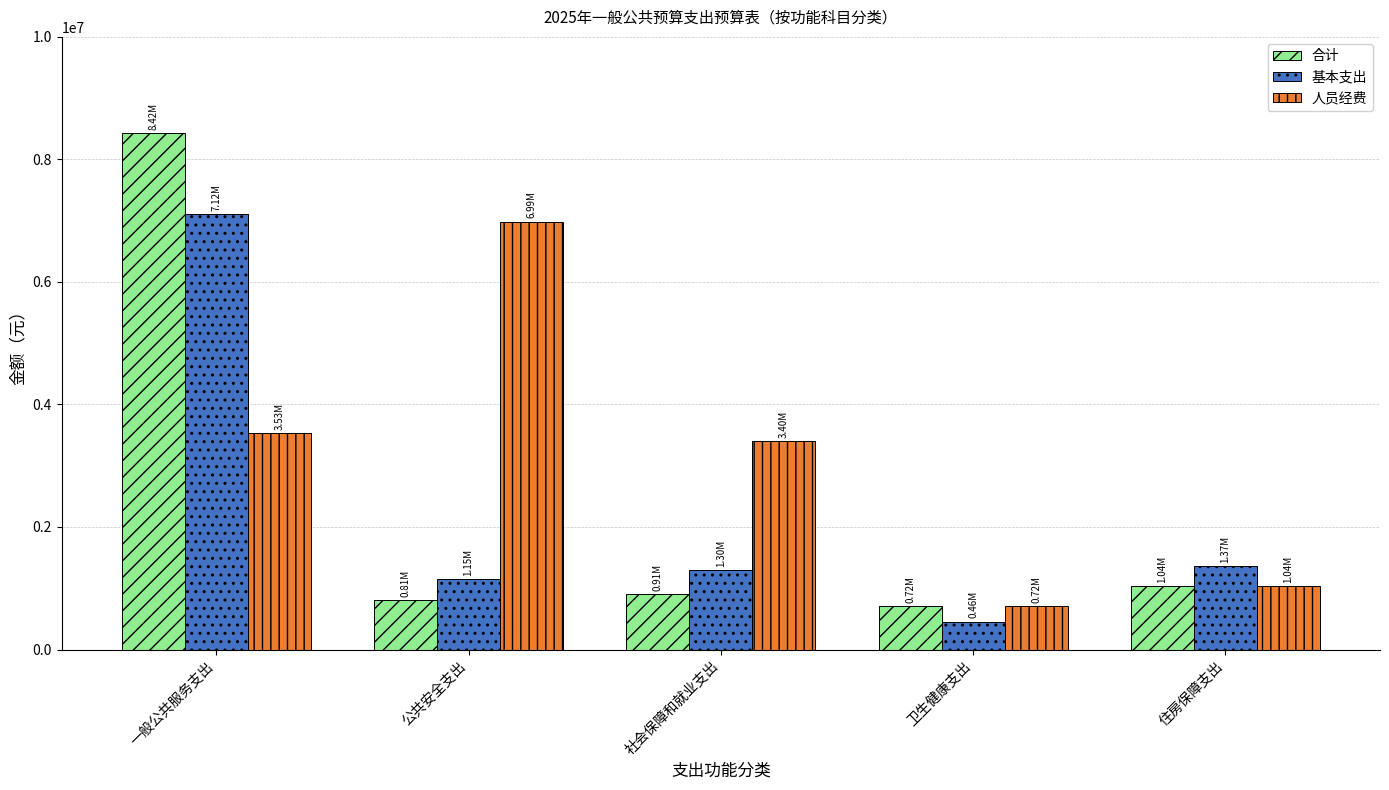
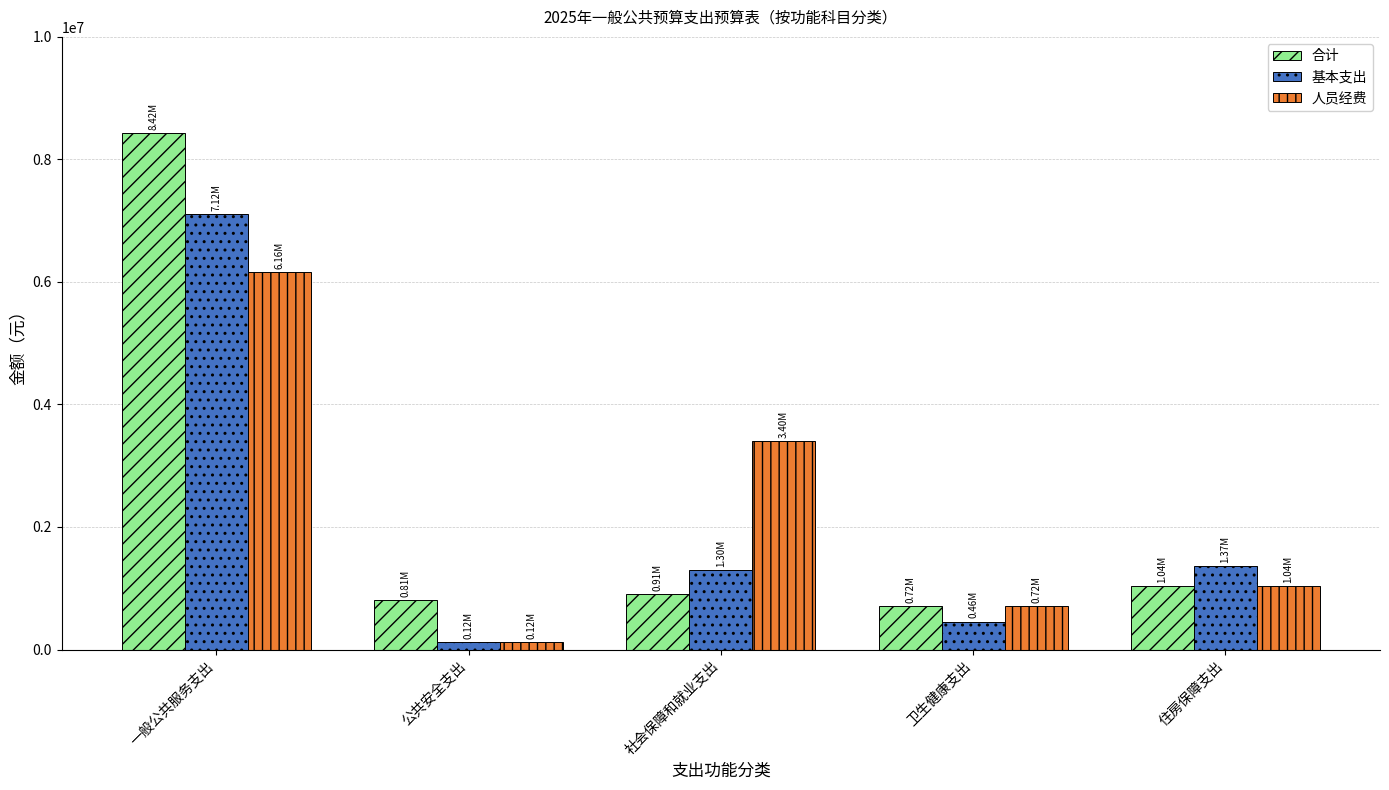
  {
    "合计": {
      "一般公共服务支出": "8.42M",
      "公共安全支出": "0.81M",
      "社会保障和就业支出": "0.91M",
      "卫生健康支出": "0.72M",
      "住房保障支出": "1.04M"
    },
    "基本支出": {
      "一般公共服务支出": "7.12M",
-     "公共安全支出": "1.15M",
+     "公共安全支出": "0.12M",
      "社会保障和就业支出": "1.30M",
      "卫生健康支出": "0.46M",
      "住房保障支出": "1.37M"
    },
    "人员经费": {
-     "一般公共服务支出": "3.53M",
-     "公共安全支出": "6.99M",
+     "一般公共服务支出": "6.16M",
+     "公共安全支出": "0.12M",
      "社会保障和就业支出": "3.40M",
      "卫生健康支出": "0.72M",
      "住房保障支出": "1.04M"
    }
  }
